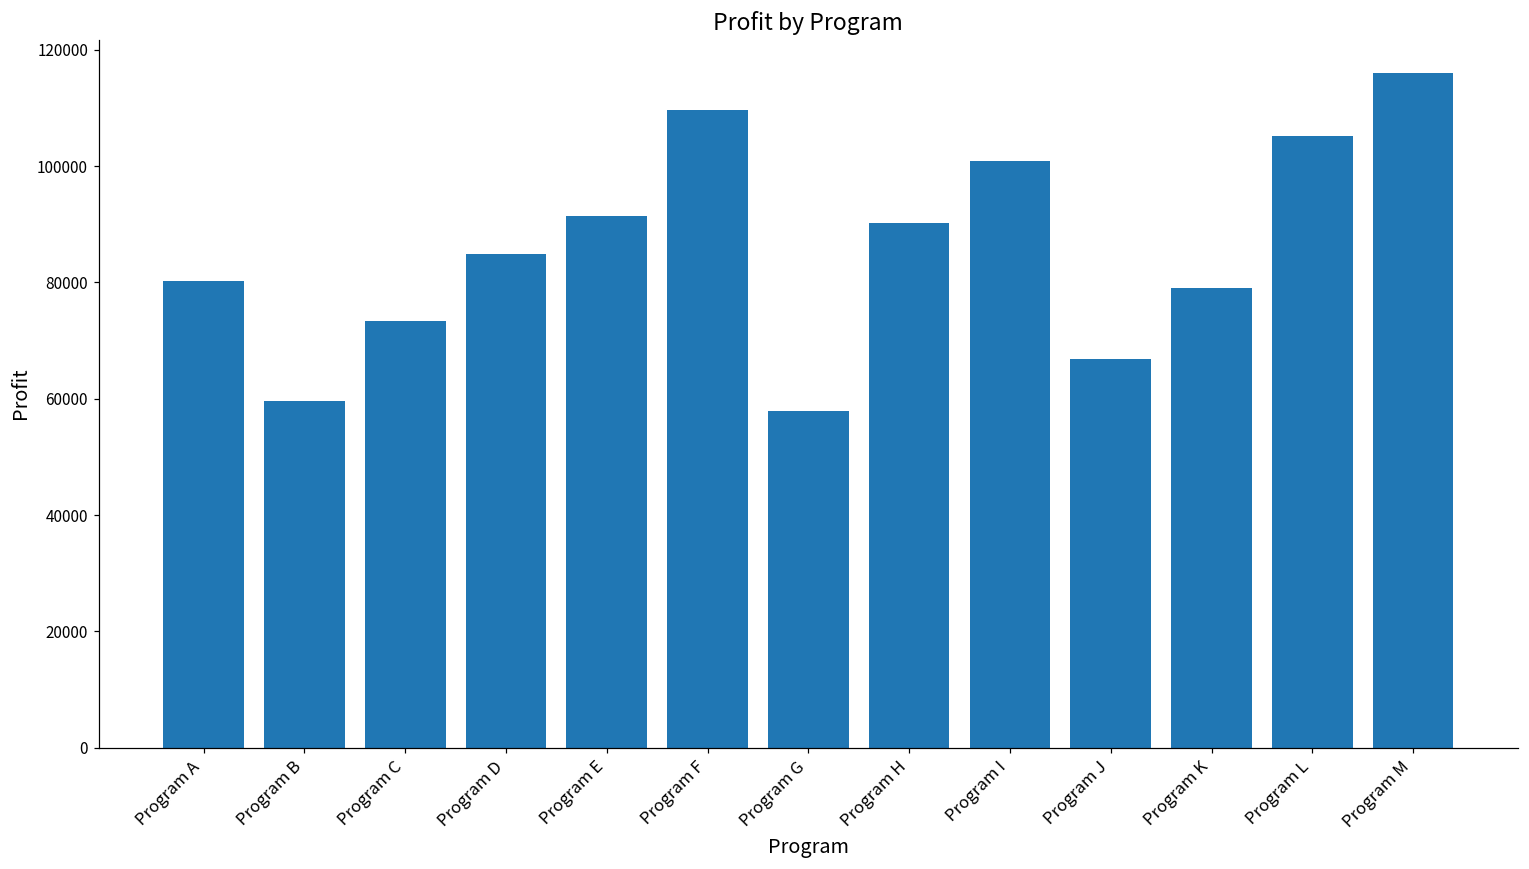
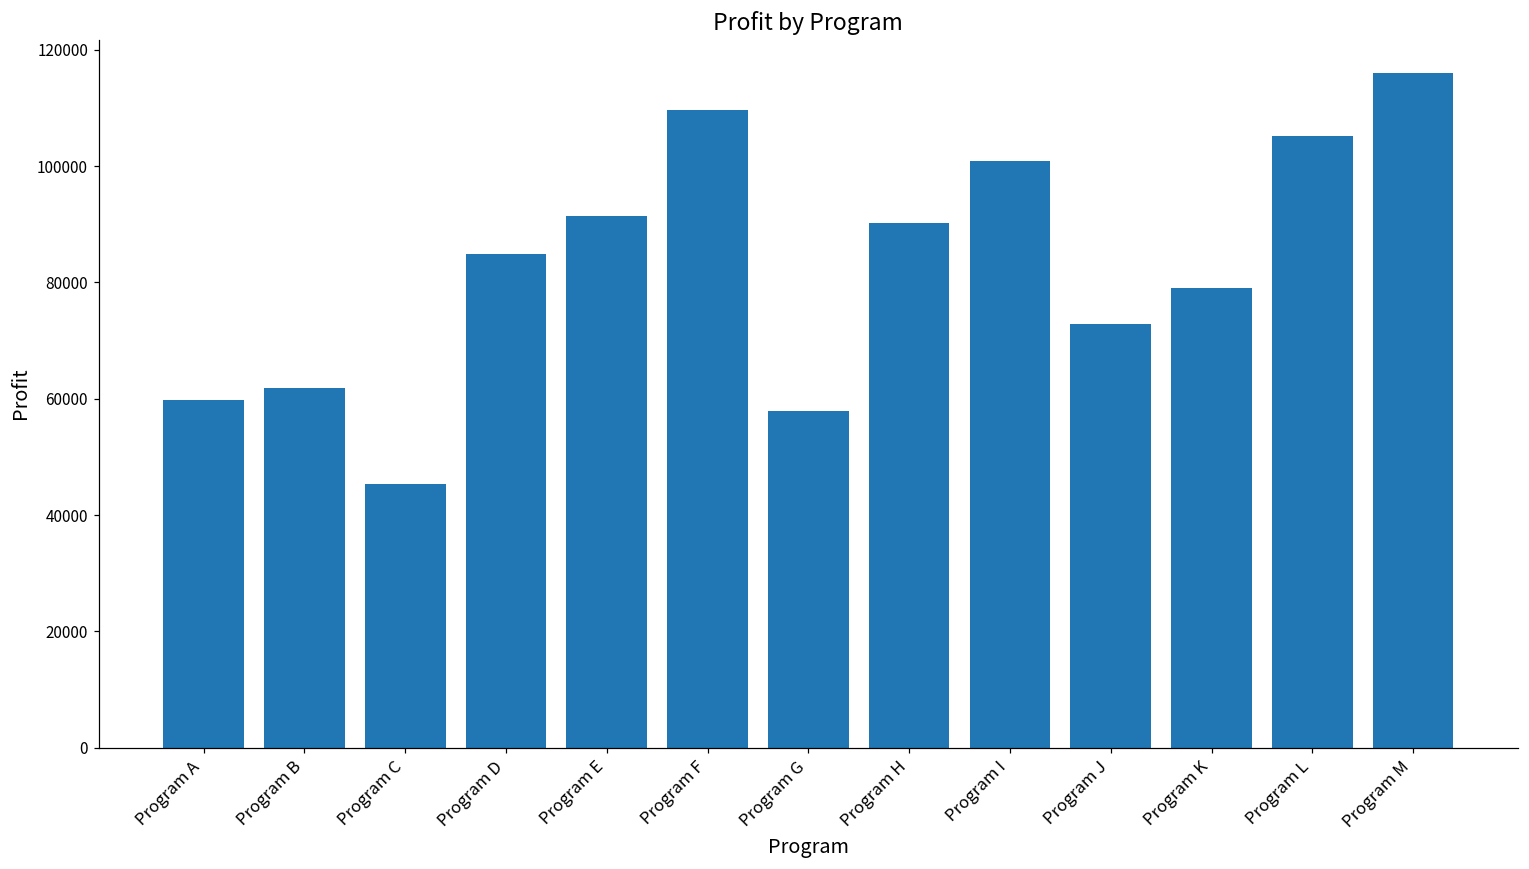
  {
-   "Program A": 80000,
-   "Program B": 60000,
-   "Program C": 73000,
+   "Program A": 60000,
+   "Program B": 62000,
+   "Program C": 45000,
    "Program D": 85000,
    "Program E": 91000,
    "Program F": 110000,
    "Program G": 58000,
    "Program H": 90000,
    "Program I": 101000,
-   "Program J": 67000,
+   "Program J": 73000,
    "Program K": 79000,
    "Program L": 105000,
    "Program M": 116000
  }
